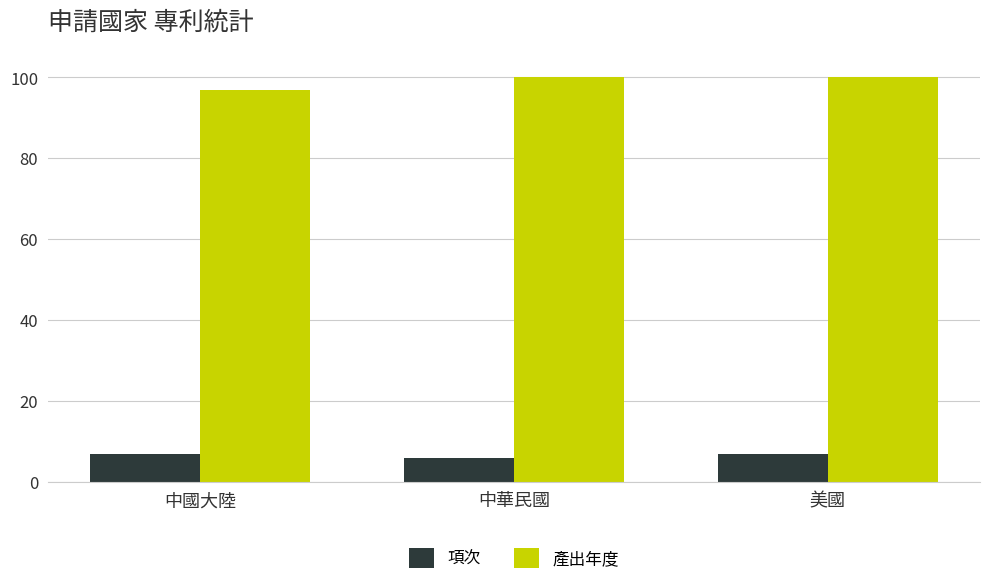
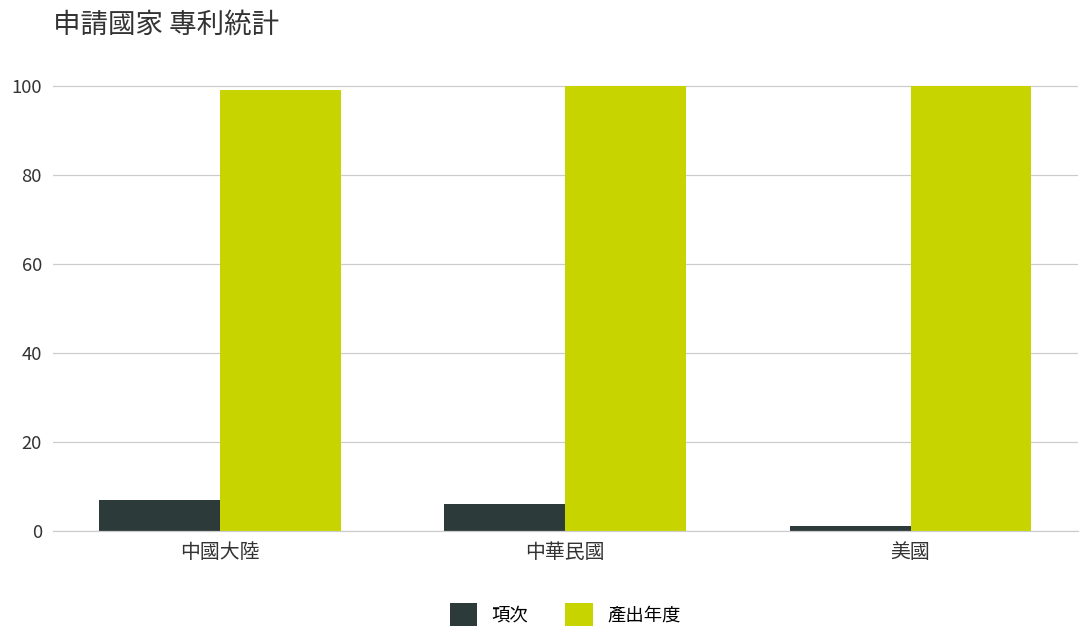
  {
    "項次": {
      "中國大陸": 7,
      "中華民國": 6,
-     "美國": 7
+     "美國": 1
    },
    "產出年度": {
-     "中國大陸": 97,
+     "中國大陸": 99,
      "中華民國": 100,
      "美國": 100
    }
  }
